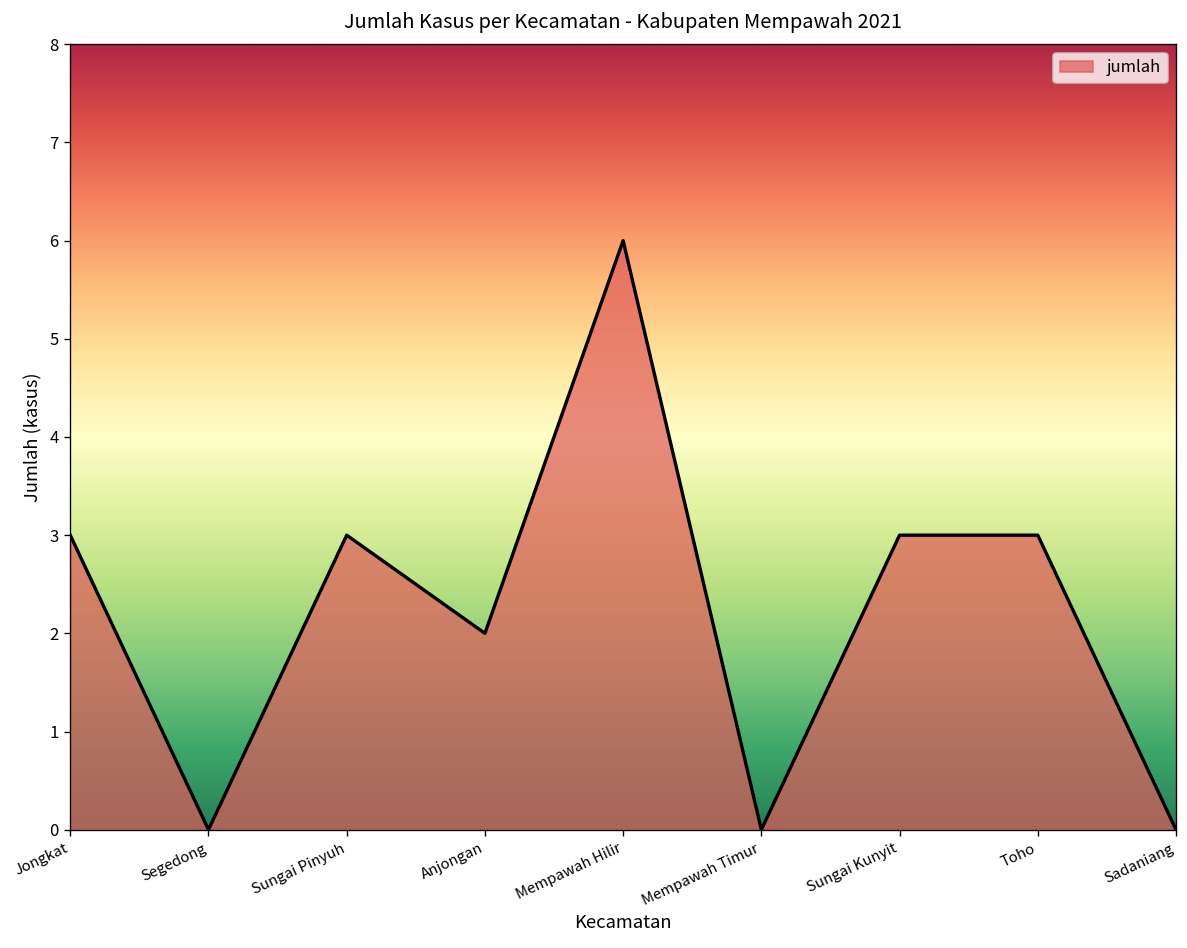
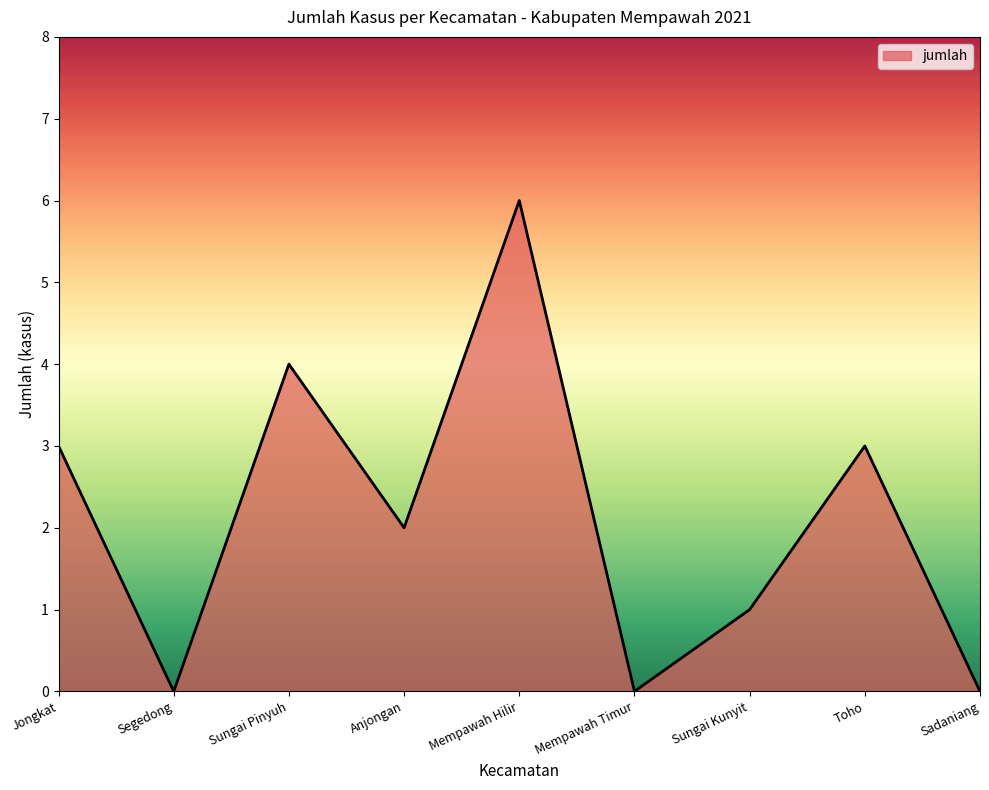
  {
    "Jongkat": 3,
    "Segedong": 0,
-   "Sungai Pinyuh": 3,
+   "Sungai Pinyuh": 4,
    "Anjongan": 2,
    "Mempawah Hilir": 6,
    "Mempawah Timur": 0,
-   "Sungai Kunyit": 3,
+   "Sungai Kunyit": 1,
    "Toho": 3,
    "Sadaniang": 0
  }
